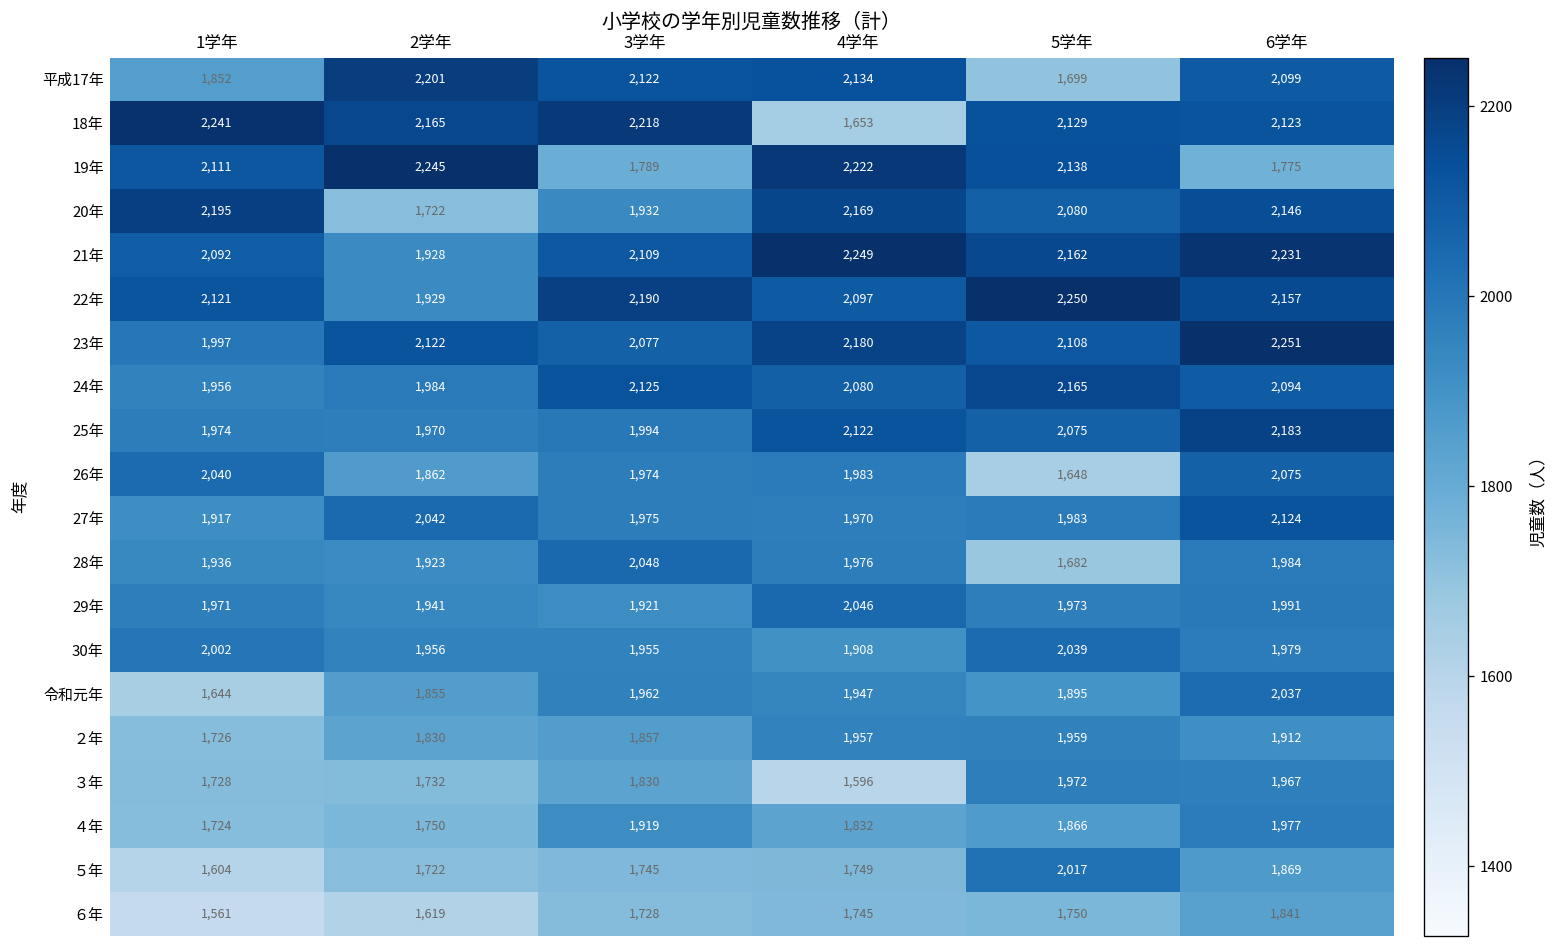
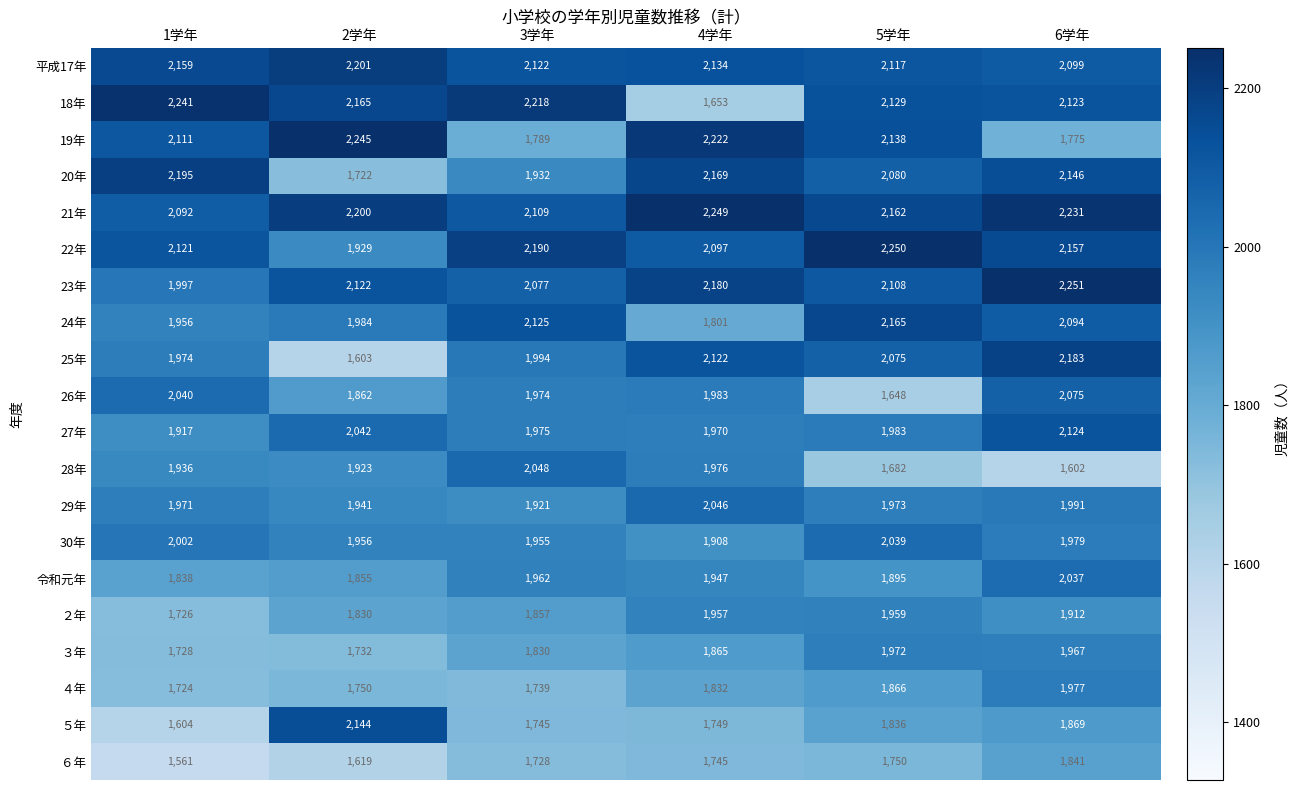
  {
    "平成17年": {
-     "1学年": "1,852",
+     "1学年": "2,159",
      "2学年": "2,201",
      "3学年": "2,122",
      "4学年": "2,134",
-     "5学年": "1,699",
+     "5学年": "2,117",
      "6学年": "2,099"
    },
    "18年": {
      "1学年": "2,241",
      "2学年": "2,165",
      "3学年": "2,218",
      "4学年": "1,653",
      "5学年": "2,129",
      "6学年": "2,123"
    },
    "19年": {
      "1学年": "2,111",
      "2学年": "2,245",
      "3学年": "1,789",
      "4学年": "2,222",
      "5学年": "2,138",
      "6学年": "1,775"
    },
    "20年": {
      "1学年": "2,195",
      "2学年": "1,722",
      "3学年": "1,932",
      "4学年": "2,169",
      "5学年": "2,080",
      "6学年": "2,146"
    },
    "21年": {
      "1学年": "2,092",
-     "2学年": "1,928",
+     "2学年": "2,200",
      "3学年": "2,109",
      "4学年": "2,249",
      "5学年": "2,162",
      "6学年": "2,231"
    },
    "22年": {
      "1学年": "2,121",
      "2学年": "1,929",
      "3学年": "2,190",
      "4学年": "2,097",
      "5学年": "2,250",
      "6学年": "2,157"
    },
    "23年": {
      "1学年": "1,997",
      "2学年": "2,122",
      "3学年": "2,077",
      "4学年": "2,180",
      "5学年": "2,108",
      "6学年": "2,251"
    },
    "24年": {
      "1学年": "1,956",
      "2学年": "1,984",
      "3学年": "2,125",
-     "4学年": "2,080",
+     "4学年": "1,801",
      "5学年": "2,165",
      "6学年": "2,094"
    },
    "25年": {
      "1学年": "1,974",
-     "2学年": "1,970",
+     "2学年": "1,603",
      "3学年": "1,994",
      "4学年": "2,122",
      "5学年": "2,075",
      "6学年": "2,183"
    },
    "26年": {
      "1学年": "2,040",
      "2学年": "1,862",
      "3学年": "1,974",
      "4学年": "1,983",
      "5学年": "1,648",
      "6学年": "2,075"
    },
    "27年": {
      "1学年": "1,917",
      "2学年": "2,042",
      "3学年": "1,975",
      "4学年": "1,970",
      "5学年": "1,983",
      "6学年": "2,124"
    },
    "28年": {
      "1学年": "1,936",
      "2学年": "1,923",
      "3学年": "2,048",
      "4学年": "1,976",
      "5学年": "1,682",
-     "6学年": "1,984"
+     "6学年": "1,602"
    },
    "29年": {
      "1学年": "1,971",
      "2学年": "1,941",
      "3学年": "1,921",
      "4学年": "2,046",
      "5学年": "1,973",
      "6学年": "1,991"
    },
    "30年": {
      "1学年": "2,002",
      "2学年": "1,956",
      "3学年": "1,955",
      "4学年": "1,908",
      "5学年": "2,039",
      "6学年": "1,979"
    },
    "令和元年": {
-     "1学年": "1,644",
+     "1学年": "1,838",
      "2学年": "1,855",
      "3学年": "1,962",
      "4学年": "1,947",
      "5学年": "1,895",
      "6学年": "2,037"
    },
    "２年": {
      "1学年": "1,726",
      "2学年": "1,830",
      "3学年": "1,857",
      "4学年": "1,957",
      "5学年": "1,959",
      "6学年": "1,912"
    },
    "３年": {
      "1学年": "1,728",
      "2学年": "1,732",
      "3学年": "1,830",
-     "4学年": "1,596",
+     "4学年": "1,865",
      "5学年": "1,972",
      "6学年": "1,967"
    },
    "４年": {
      "1学年": "1,724",
      "2学年": "1,750",
-     "3学年": "1,919",
+     "3学年": "1,739",
      "4学年": "1,832",
      "5学年": "1,866",
      "6学年": "1,977"
    },
    "５年": {
      "1学年": "1,604",
-     "2学年": "1,722",
+     "2学年": "2,144",
      "3学年": "1,745",
      "4学年": "1,749",
-     "5学年": "2,017",
+     "5学年": "1,836",
      "6学年": "1,869"
    },
    "６年": {
      "1学年": "1,561",
      "2学年": "1,619",
      "3学年": "1,728",
      "4学年": "1,745",
      "5学年": "1,750",
      "6学年": "1,841"
    }
  }
